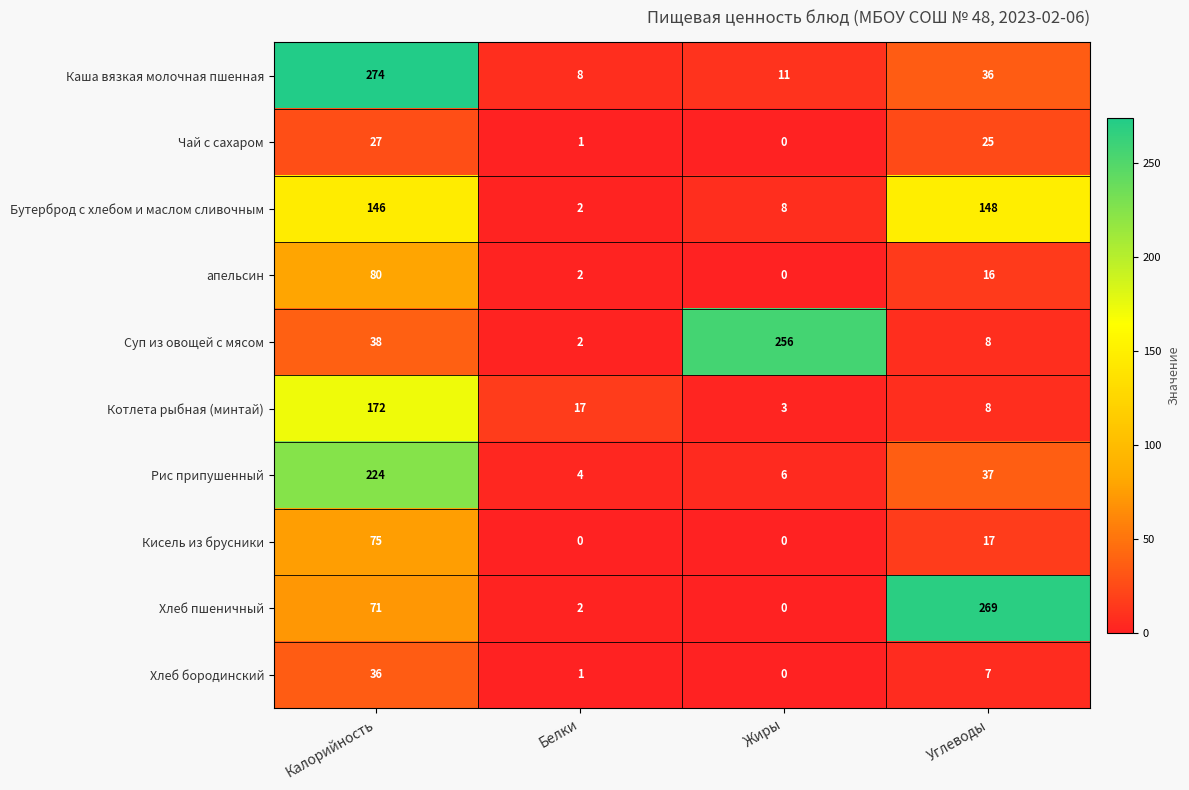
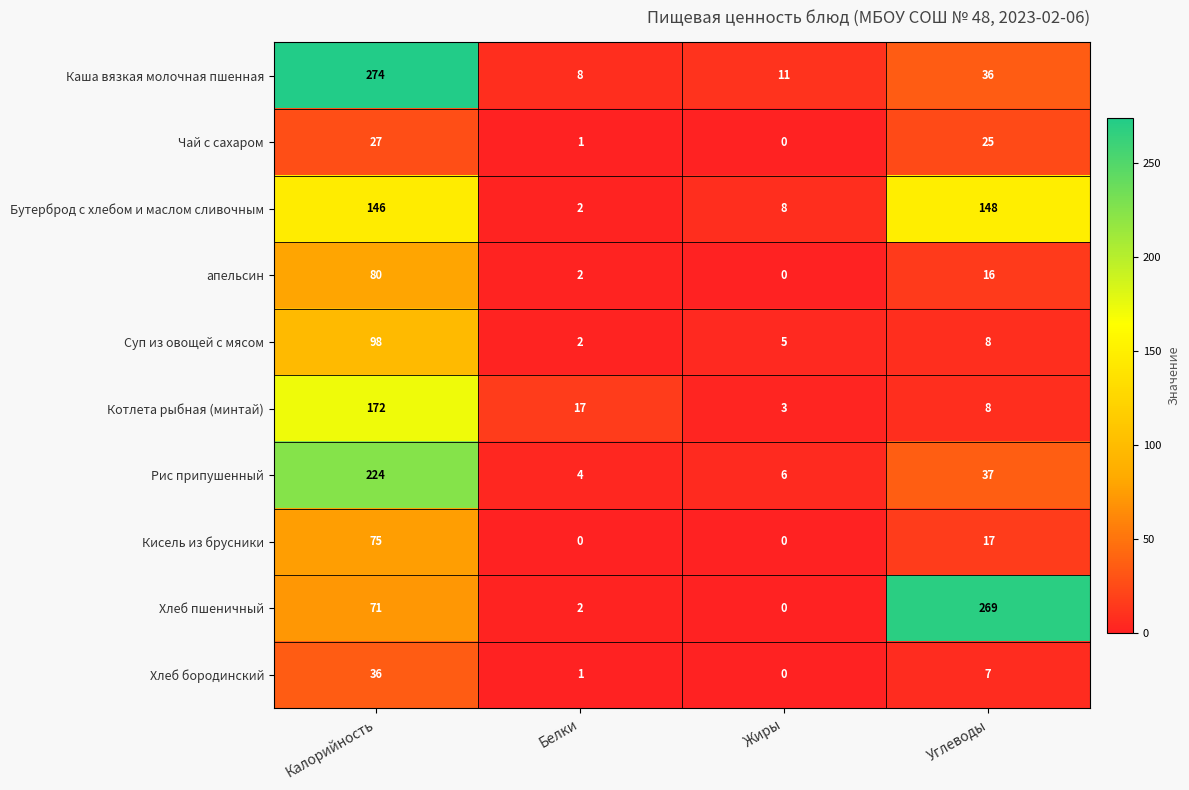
  {
    "Каша вязкая молочная пшенная": {
      "Калорийность": 274,
      "Белки": 8,
      "Жиры": 11,
      "Углеводы": 36
    },
    "Чай с сахаром": {
      "Калорийность": 27,
      "Белки": 1,
      "Жиры": 0,
      "Углеводы": 25
    },
    "Бутерброд с хлебом и маслом сливочным": {
      "Калорийность": 146,
      "Белки": 2,
      "Жиры": 8,
      "Углеводы": 148
    },
    "апельсин": {
      "Калорийность": 80,
      "Белки": 2,
      "Жиры": 0,
      "Углеводы": 16
    },
    "Суп из овощей с мясом": {
-     "Калорийность": 38,
+     "Калорийность": 98,
      "Белки": 2,
-     "Жиры": 256,
+     "Жиры": 5,
      "Углеводы": 8
    },
    "Котлета рыбная (минтай)": {
      "Калорийность": 172,
      "Белки": 17,
      "Жиры": 3,
      "Углеводы": 8
    },
    "Рис припушенный": {
      "Калорийность": 224,
      "Белки": 4,
      "Жиры": 6,
      "Углеводы": 37
    },
    "Кисель из брусники": {
      "Калорийность": 75,
      "Белки": 0,
      "Жиры": 0,
      "Углеводы": 17
    },
    "Хлеб пшеничный": {
      "Калорийность": 71,
      "Белки": 2,
      "Жиры": 0,
      "Углеводы": 269
    },
    "Хлеб бородинский": {
      "Калорийность": 36,
      "Белки": 1,
      "Жиры": 0,
      "Углеводы": 7
    }
  }
